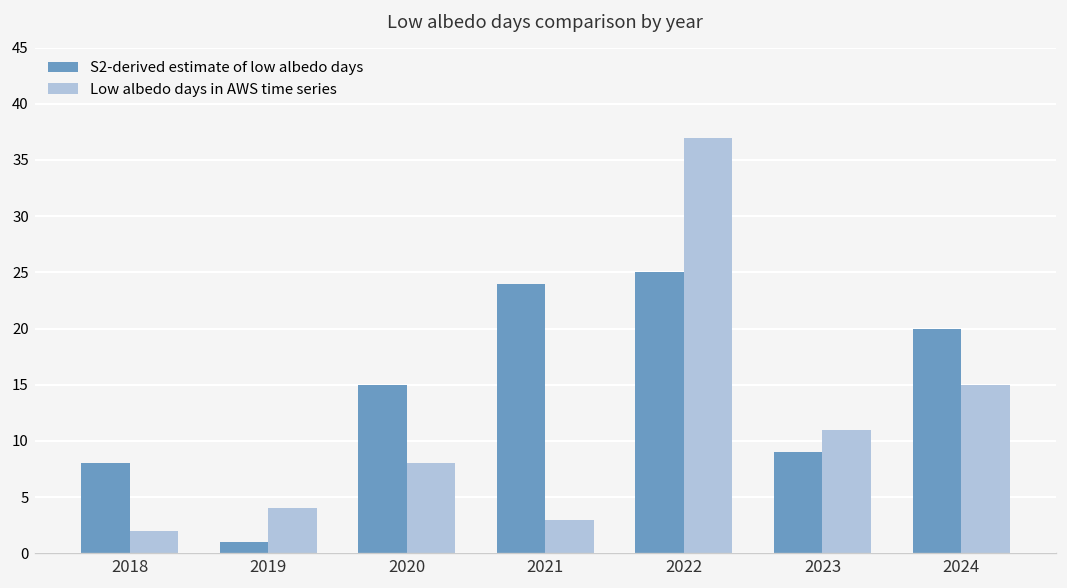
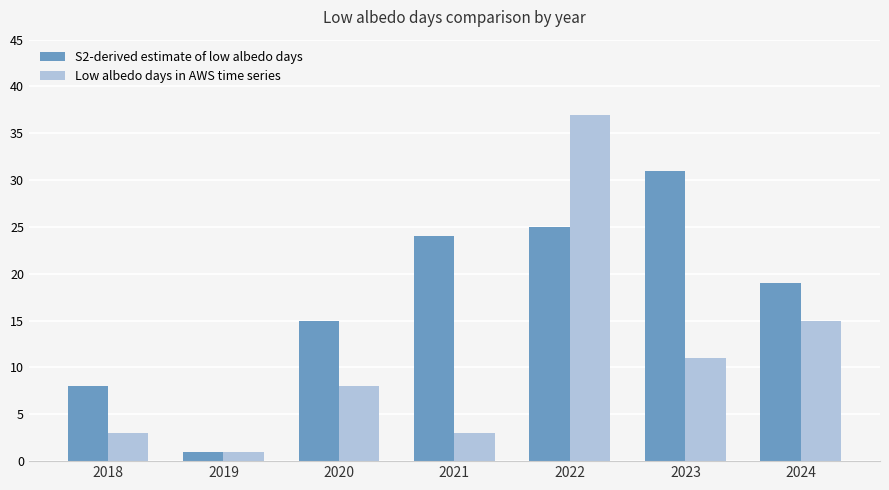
  {
    "S2-derived estimate of low albedo days": {
      "2018": 8,
      "2019": 1,
      "2020": 15,
      "2021": 24,
      "2022": 25,
-     "2023": 9,
-     "2024": 20
+     "2023": 31,
+     "2024": 19
    },
    "Low albedo days in AWS time series": {
-     "2018": 2,
-     "2019": 4,
+     "2018": 3,
+     "2019": 1,
      "2020": 8,
      "2021": 3,
      "2022": 37,
      "2023": 11,
      "2024": 15
    }
  }
